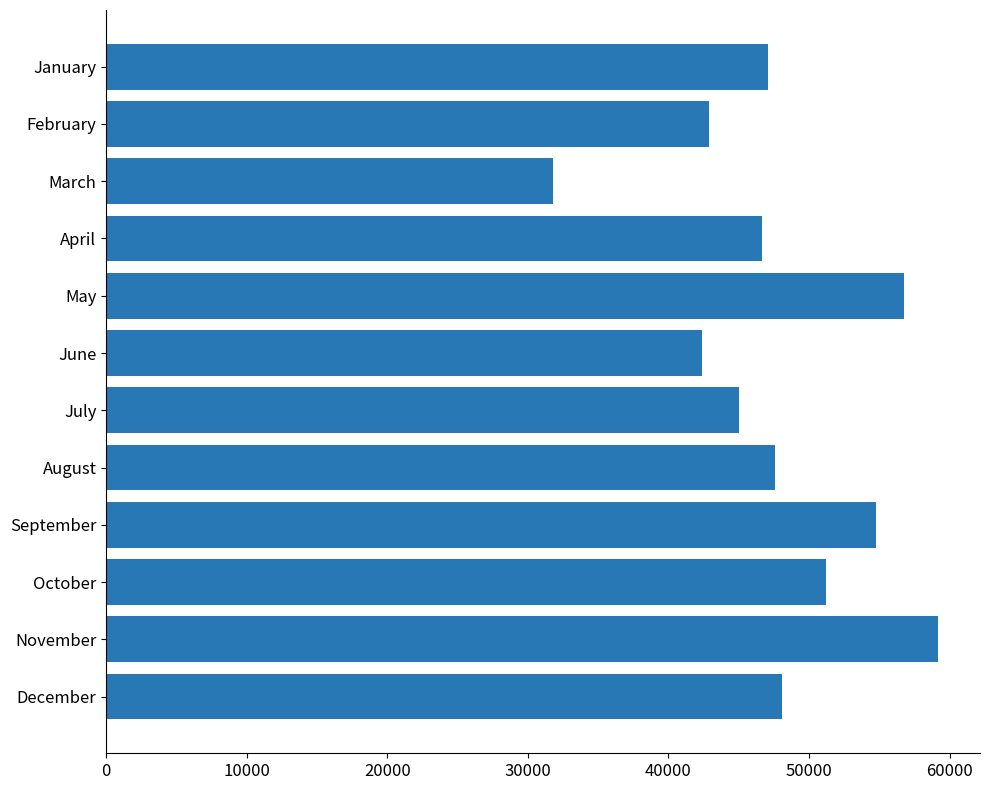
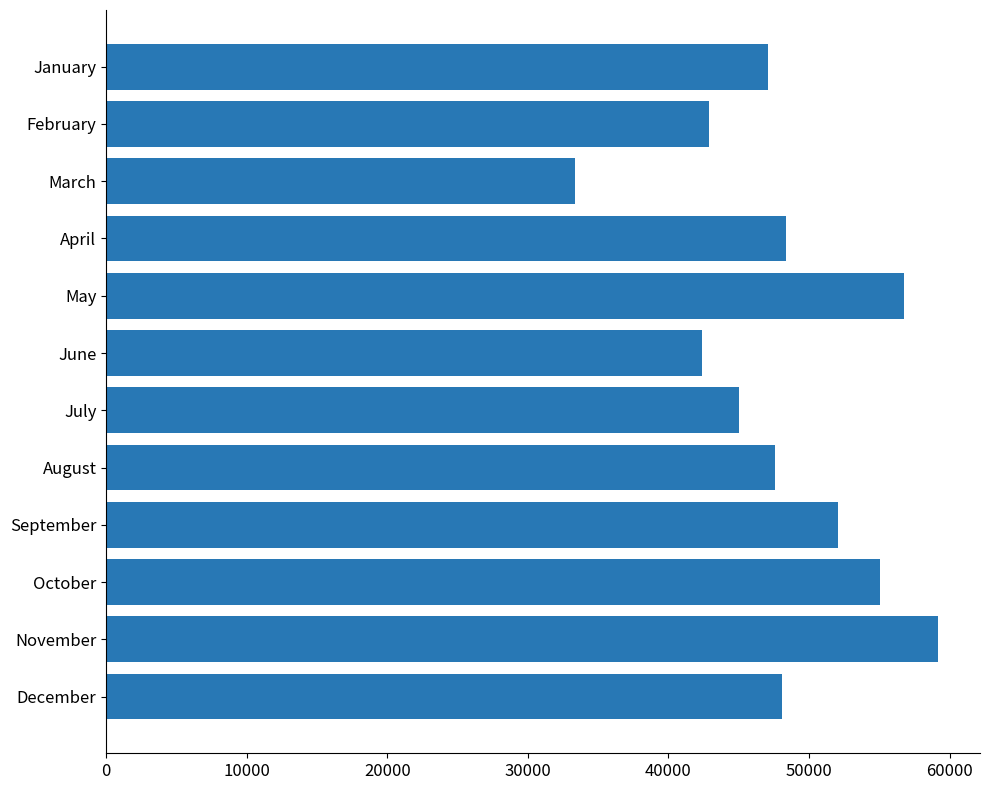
  {
    "January": 47100,
    "February": 42900,
-   "March": 31800,
-   "April": 46700,
+   "March": 33300,
+   "April": 48300,
    "May": 56800,
    "June": 42400,
    "July": 45000,
    "August": 47600,
-   "September": 54800,
-   "October": 51200,
+   "September": 52100,
+   "October": 55100,
    "November": 59200,
    "December": 48100
  }
